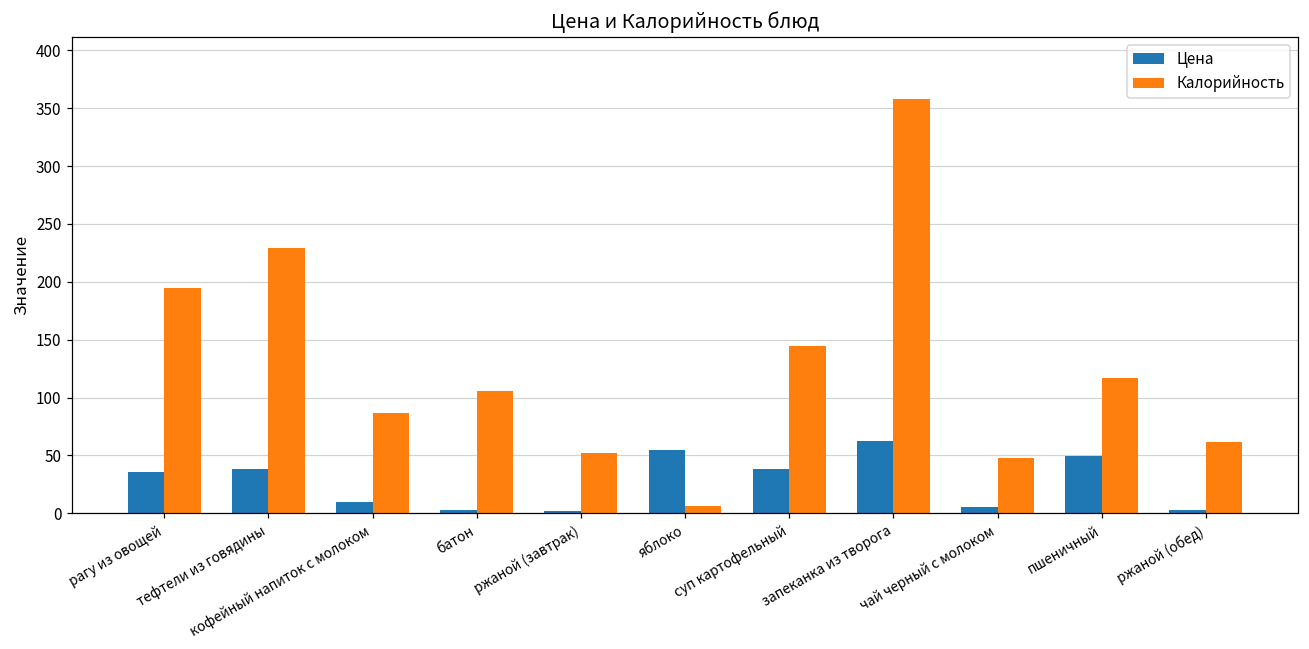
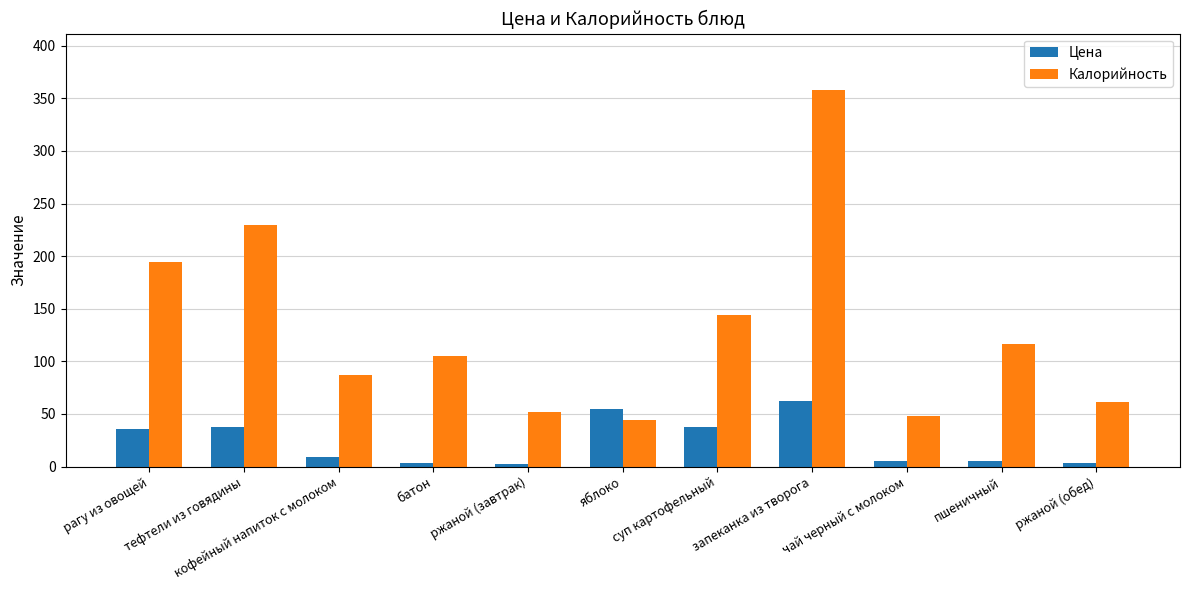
  {
    "Цена": {
      "рагу из овощей": 35,
      "тефтели из говядины": 38,
      "кофейный напиток с молоком": 10,
      "батон": 3,
      "яблоко": 54,
      "суп картофельный": 38,
      "запеканка из творога": 63,
      "чай черный с молоком": 5,
-     "пшеничный": 49,
+     "пшеничный": 5,
      "ржаной (обед)": 3
    },
    "Калорийность": {
      "рагу из овощей": 194,
      "тефтели из говядины": 230,
      "кофейный напиток с молоком": 87,
      "батон": 105,
      "ржаной (завтрак)": 52,
-     "яблоко": 6,
+     "яблоко": 44,
      "суп картофельный": 144,
      "запеканка из творога": 358,
      "чай черный с молоком": 48,
      "пшеничный": 117,
      "ржаной (обед)": 62
    }
  }
